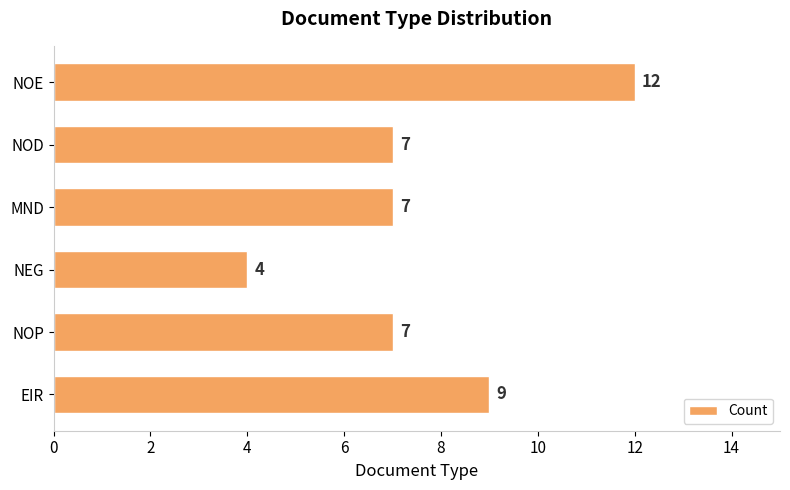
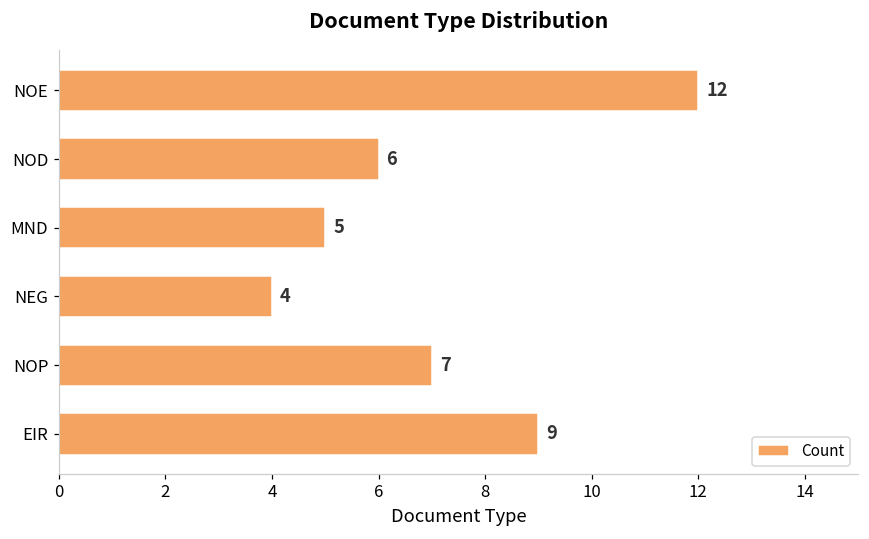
  {
    "NOE": 12,
-   "NOD": 7,
-   "MND": 7,
+   "NOD": 6,
+   "MND": 5,
    "NEG": 4,
    "NOP": 7,
    "EIR": 9
  }
